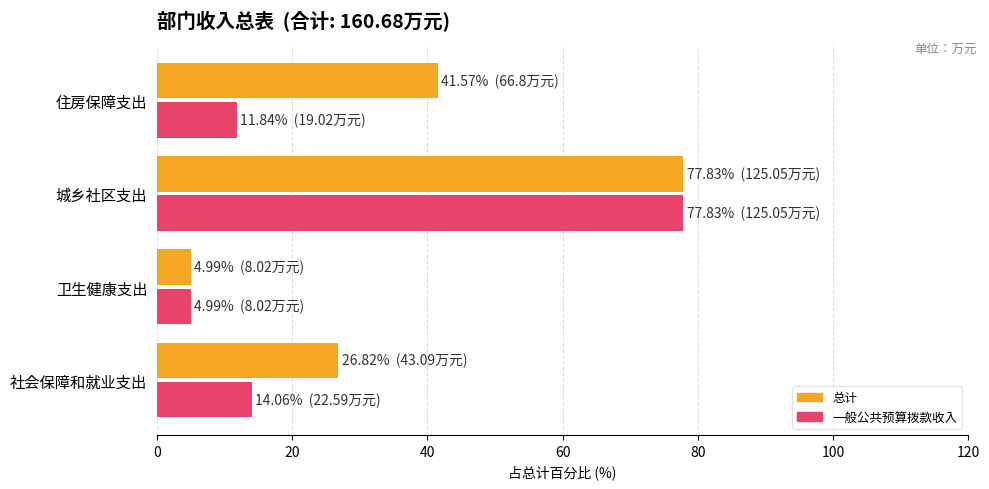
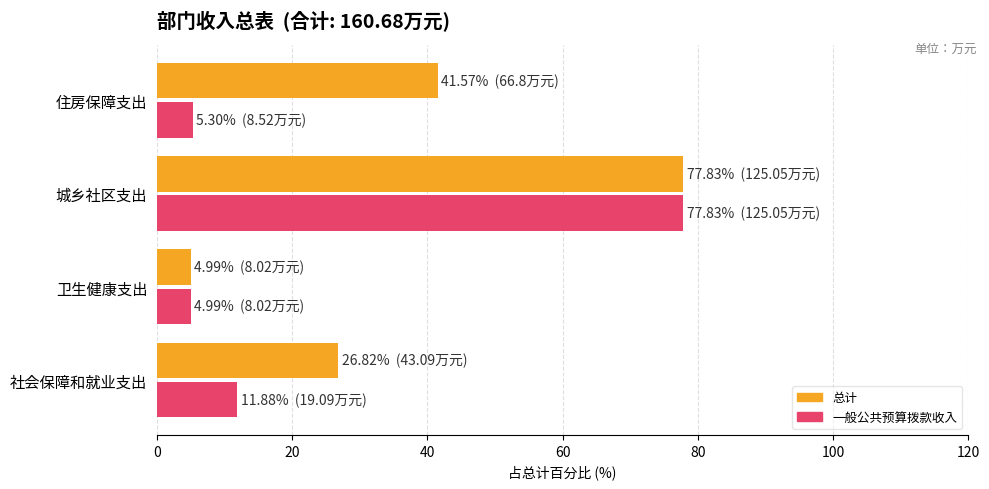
  {
    "总计": {
      "住房保障支出": "41.57%",
      "城乡社区支出": "77.83%",
      "卫生健康支出": "4.99%",
      "社会保障和就业支出": "26.82%"
    },
    "一般公共预算拨款收入": {
-     "住房保障支出": "11.84% (19.02万元)",
+     "住房保障支出": "5.30% (8.52万元)",
      "城乡社区支出": "77.83%",
      "卫生健康支出": "4.99%",
-     "社会保障和就业支出": "14.06% (22.59万元)"
+     "社会保障和就业支出": "11.88% (19.09万元)"
    }
  }
